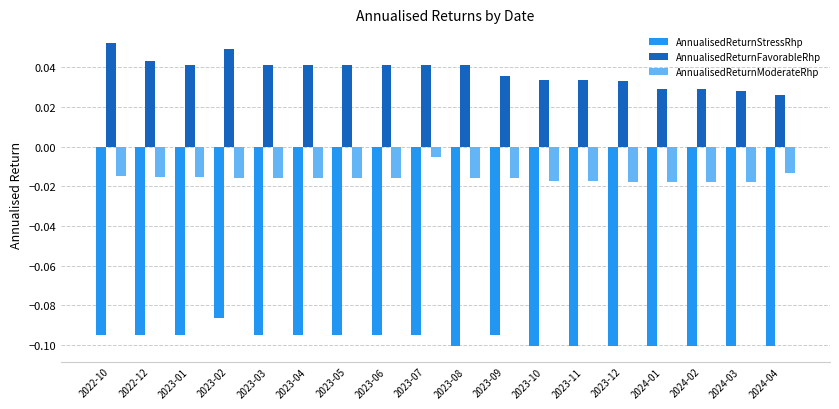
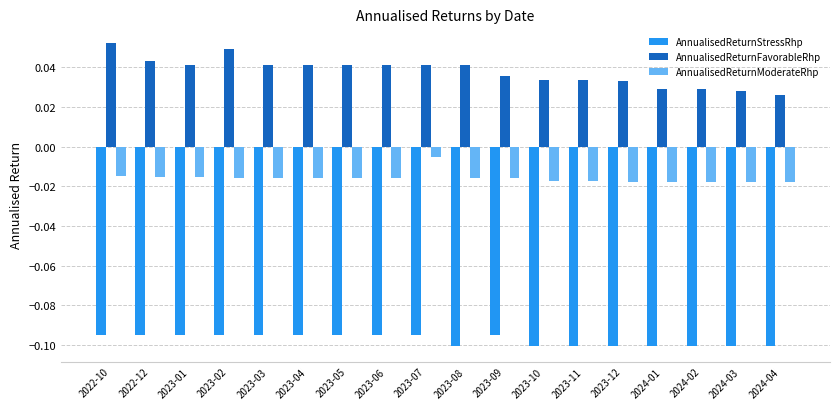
  {
    "AnnualisedReturnStressRhp": {
      "2022-10": -0.095,
      "2022-12": -0.095,
      "2023-01": -0.095,
-     "2023-02": -0.087,
+     "2023-02": -0.095,
      "2023-03": -0.095,
      "2023-04": -0.095,
      "2023-05": -0.095,
      "2023-06": -0.095,
      "2023-07": -0.095,
      "2023-08": -0.101,
      "2023-09": -0.095,
      "2023-10": -0.101,
      "2023-11": -0.101,
      "2023-12": -0.101,
      "2024-01": -0.101,
      "2024-02": -0.101,
      "2024-03": -0.101,
      "2024-04": -0.101
    },
    "AnnualisedReturnFavorableRhp": {
      "2022-10": 0.052,
      "2022-12": 0.043,
      "2023-01": 0.041,
      "2023-02": 0.049,
      "2023-03": 0.041,
      "2023-04": 0.041,
      "2023-05": 0.041,
      "2023-06": 0.041,
      "2023-07": 0.041,
      "2023-08": 0.041,
      "2023-09": 0.036,
      "2023-10": 0.034,
      "2023-11": 0.034,
      "2023-12": 0.033,
      "2024-01": 0.029,
      "2024-02": 0.029,
      "2024-03": 0.028,
      "2024-04": 0.026
    },
    "AnnualisedReturnModerateRhp": {
      "2022-10": -0.015,
      "2022-12": -0.015,
      "2023-01": -0.015,
      "2023-02": -0.016,
      "2023-03": -0.016,
      "2023-04": -0.016,
      "2023-05": -0.016,
      "2023-06": -0.016,
      "2023-07": -0.005,
      "2023-08": -0.016,
      "2023-09": -0.016,
      "2023-10": -0.017,
      "2023-11": -0.017,
      "2023-12": -0.018,
      "2024-01": -0.018,
      "2024-02": -0.018,
      "2024-03": -0.018,
-     "2024-04": -0.013
+     "2024-04": -0.018
    }
  }
